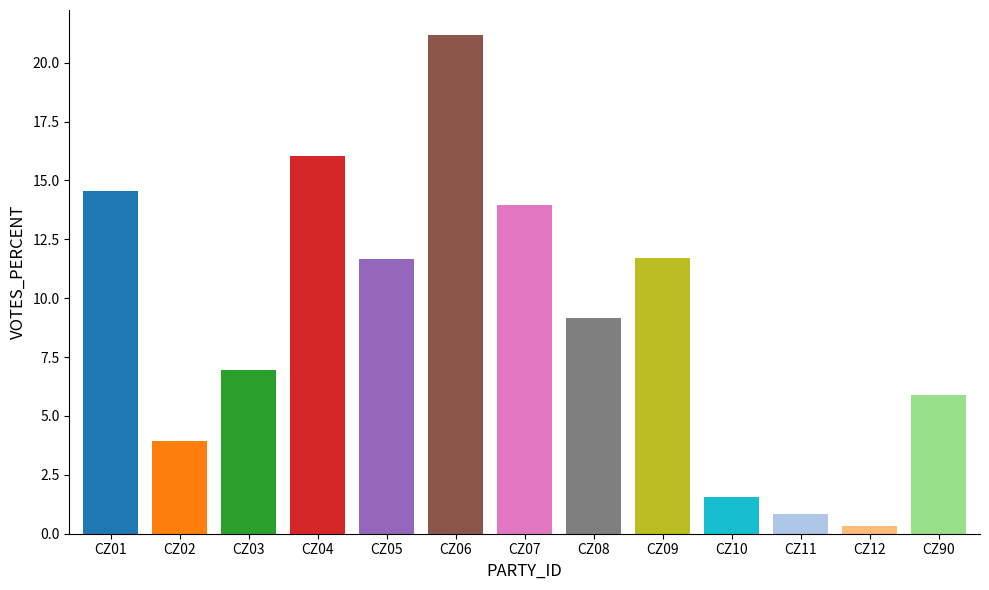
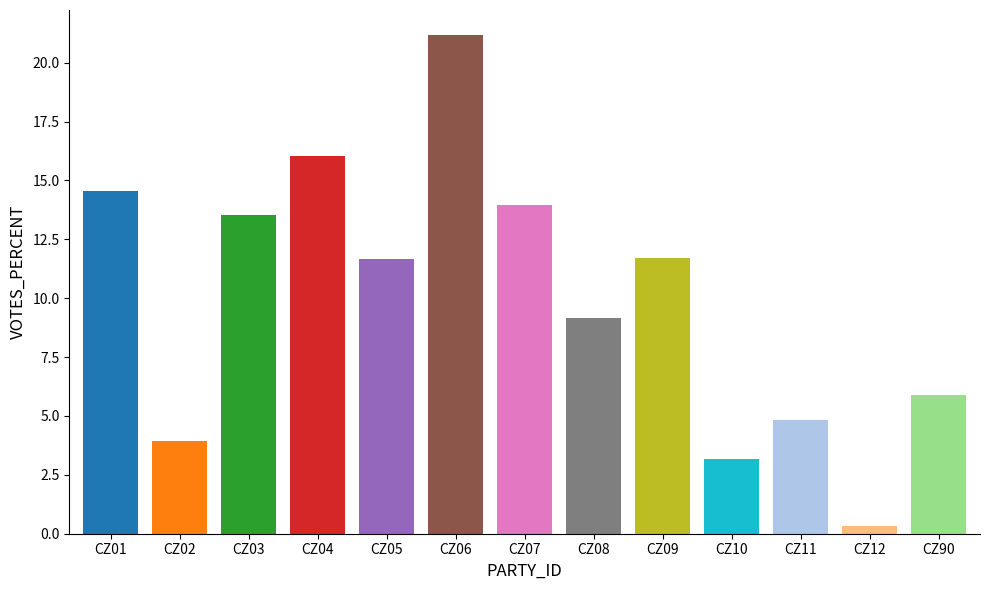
  {
    "CZ01": 14.5,
    "CZ02": 4.0,
-   "CZ03": 6.9,
+   "CZ03": 13.5,
    "CZ04": 16.0,
    "CZ05": 11.7,
    "CZ06": 21.2,
    "CZ07": 14.0,
    "CZ08": 9.1,
    "CZ09": 11.7,
-   "CZ10": 1.6,
-   "CZ11": 0.8,
+   "CZ10": 3.2,
+   "CZ11": 4.8,
    "CZ12": 0.3,
    "CZ90": 5.9
  }
